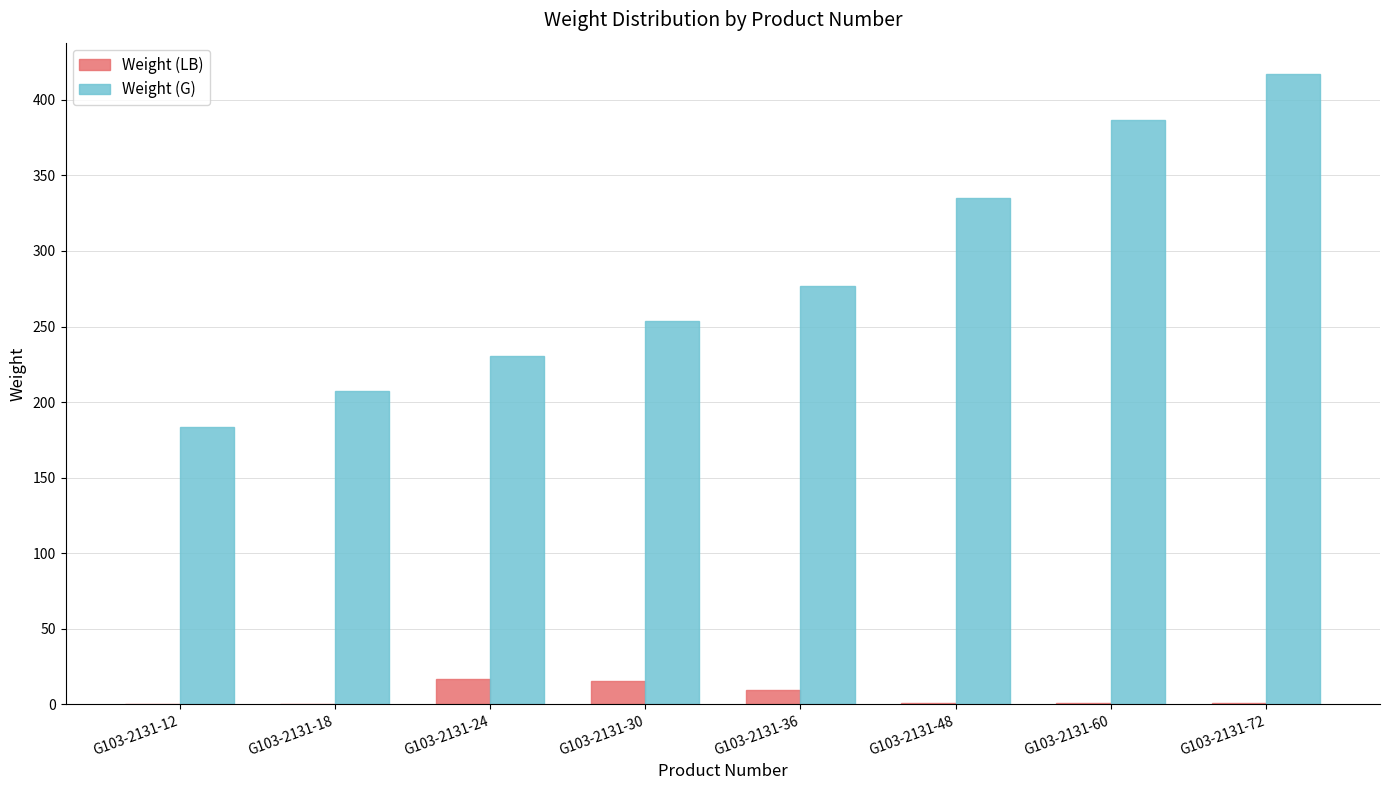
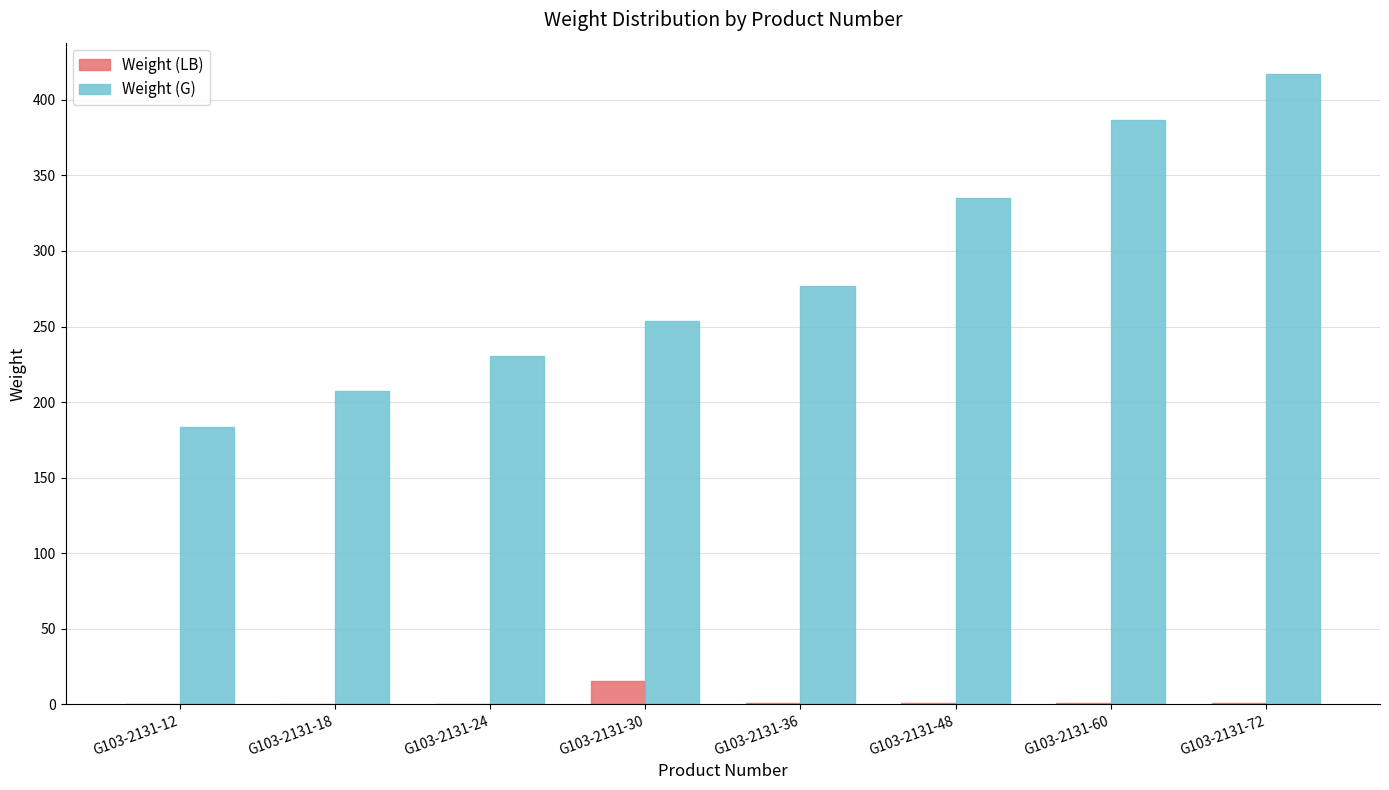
  {
    "Weight (LB)": {
-     "G103-2131-24": 17,
+     "G103-2131-24": 1,
      "G103-2131-30": 15,
-     "G103-2131-36": 10
+     "G103-2131-36": 1
    },
    "Weight (G)": {
      "G103-2131-12": 184,
      "G103-2131-18": 207,
      "G103-2131-24": 231,
      "G103-2131-30": 254,
      "G103-2131-36": 277,
      "G103-2131-48": 335,
      "G103-2131-60": 387,
      "G103-2131-72": 417
    }
  }
